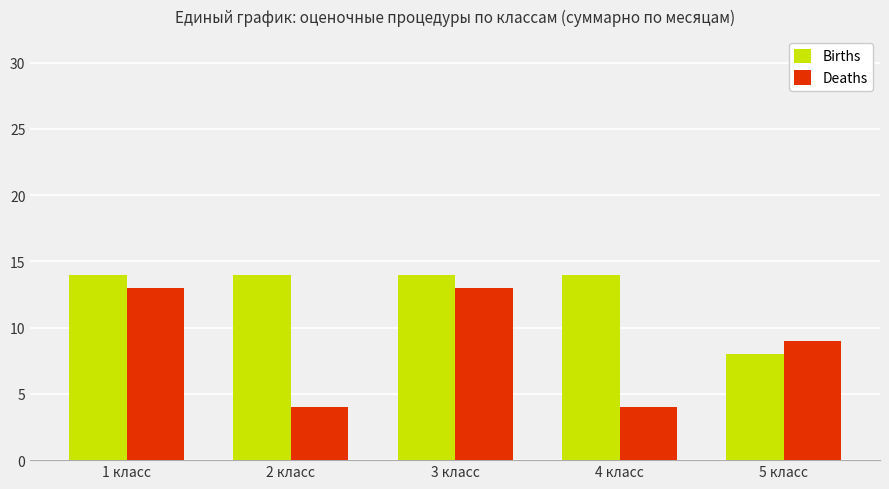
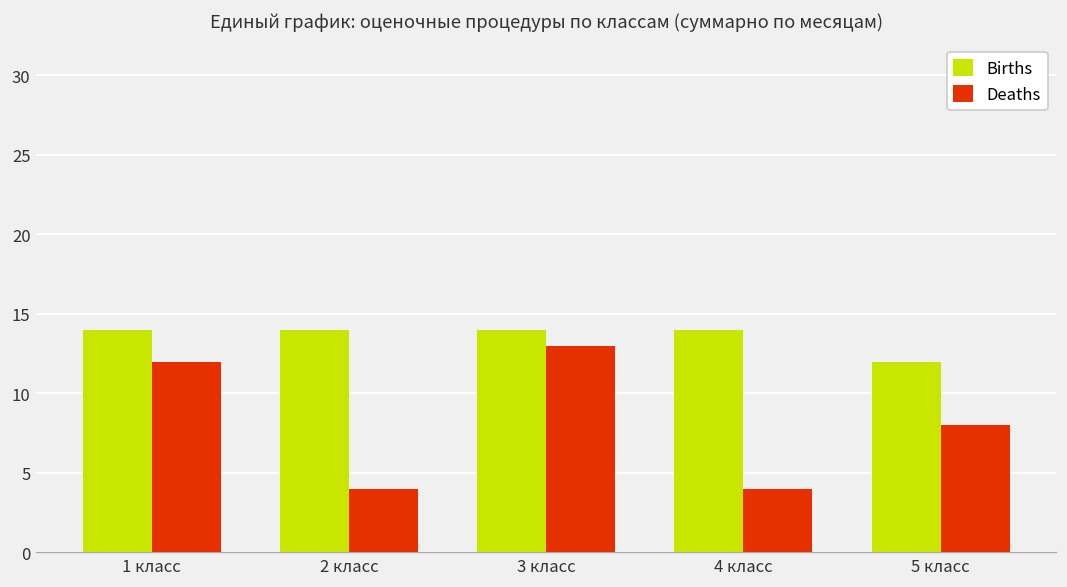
  {
    "Births": {
      "1 класс": 14,
      "2 класс": 14,
      "3 класс": 14,
      "4 класс": 14,
-     "5 класс": 8
+     "5 класс": 12
    },
    "Deaths": {
-     "1 класс": 13,
+     "1 класс": 12,
      "2 класс": 4,
      "3 класс": 13,
      "4 класс": 4,
-     "5 класс": 9
+     "5 класс": 8
    }
  }
